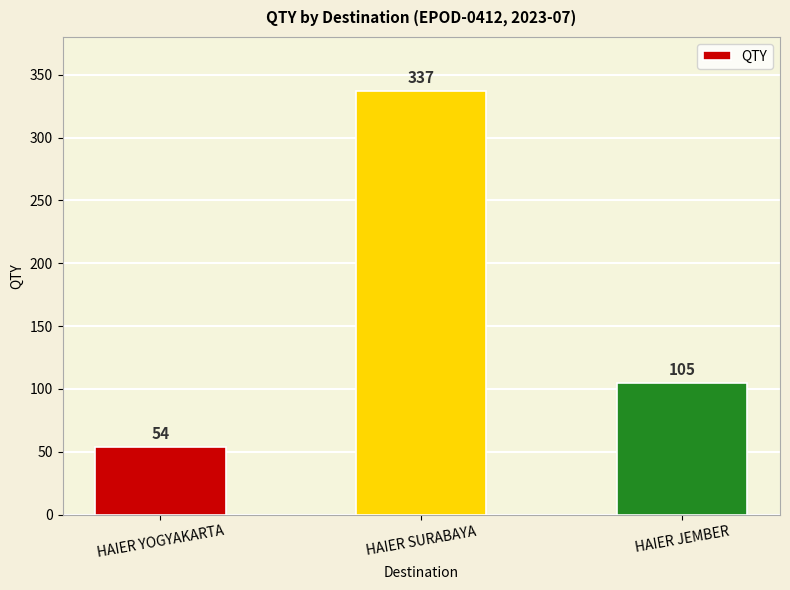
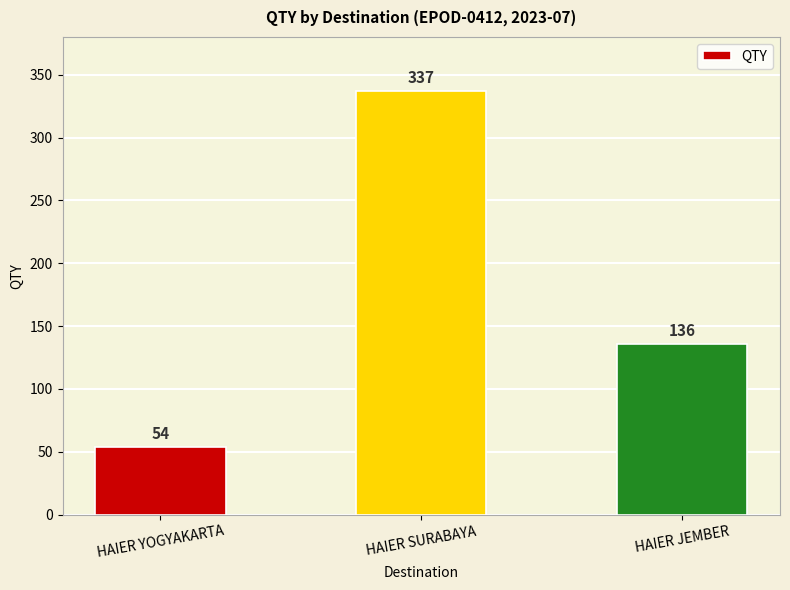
  {
    "HAIER YOGYAKARTA": 54,
    "HAIER SURABAYA": 337,
-   "HAIER JEMBER": 105
+   "HAIER JEMBER": 136
  }
